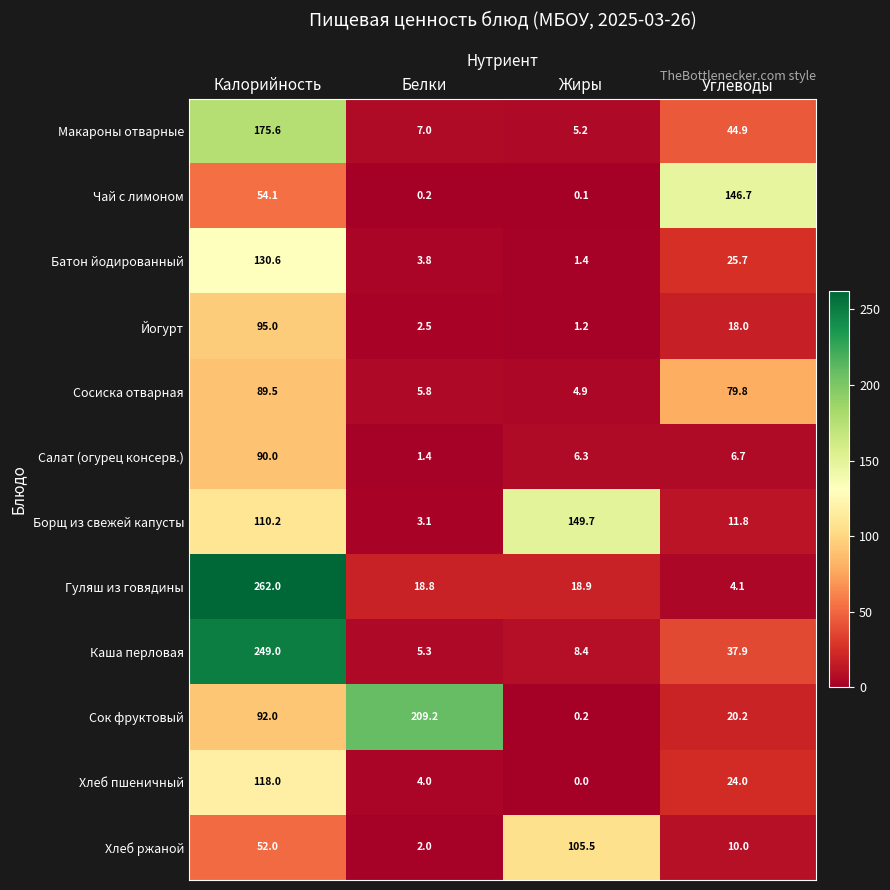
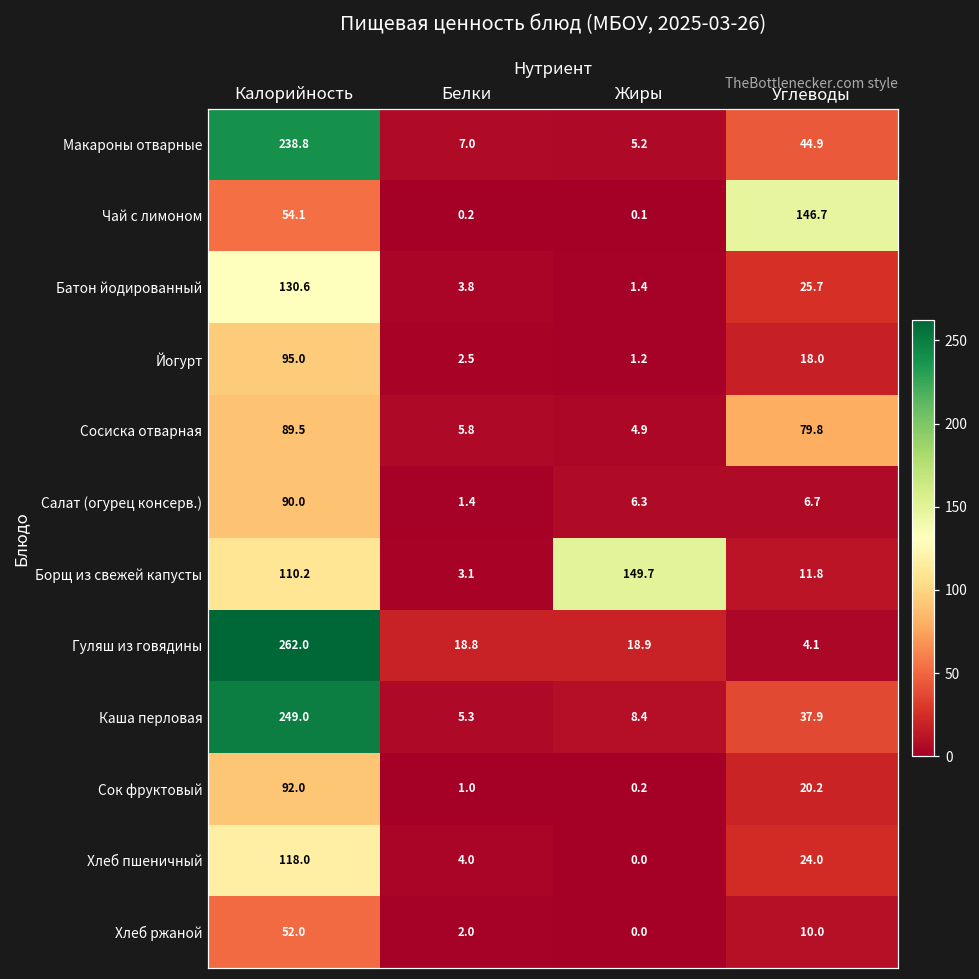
  {
    "Макароны отварные": {
-     "Калорийность": 175.6,
+     "Калорийность": 238.8,
      "Белки": 7.0,
      "Жиры": 5.2,
      "Углеводы": 44.9
    },
    "Чай с лимоном": {
      "Калорийность": 54.1,
      "Белки": 0.2,
      "Жиры": 0.1,
      "Углеводы": 146.7
    },
    "Батон йодированный": {
      "Калорийность": 130.6,
      "Белки": 3.8,
      "Жиры": 1.4,
      "Углеводы": 25.7
    },
    "Йогурт": {
      "Калорийность": 95.0,
      "Белки": 2.5,
      "Жиры": 1.2,
      "Углеводы": 18.0
    },
    "Сосиска отварная": {
      "Калорийность": 89.5,
      "Белки": 5.8,
      "Жиры": 4.9,
      "Углеводы": 79.8
    },
    "Салат (огурец консерв.)": {
      "Калорийность": 90.0,
      "Белки": 1.4,
      "Жиры": 6.3,
      "Углеводы": 6.7
    },
    "Борщ из свежей капусты": {
      "Калорийность": 110.2,
      "Белки": 3.1,
      "Жиры": 149.7,
      "Углеводы": 11.8
    },
    "Гуляш из говядины": {
      "Калорийность": 262.0,
      "Белки": 18.8,
      "Жиры": 18.9,
      "Углеводы": 4.1
    },
    "Каша перловая": {
      "Калорийность": 249.0,
      "Белки": 5.3,
      "Жиры": 8.4,
      "Углеводы": 37.9
    },
    "Сок фруктовый": {
      "Калорийность": 92.0,
-     "Белки": 209.2,
+     "Белки": 1.0,
      "Жиры": 0.2,
      "Углеводы": 20.2
    },
    "Хлеб пшеничный": {
      "Калорийность": 118.0,
      "Белки": 4.0,
      "Жиры": 0.0,
      "Углеводы": 24.0
    },
    "Хлеб ржаной": {
      "Калорийность": 52.0,
      "Белки": 2.0,
-     "Жиры": 105.5,
+     "Жиры": 0.0,
      "Углеводы": 10.0
    }
  }
